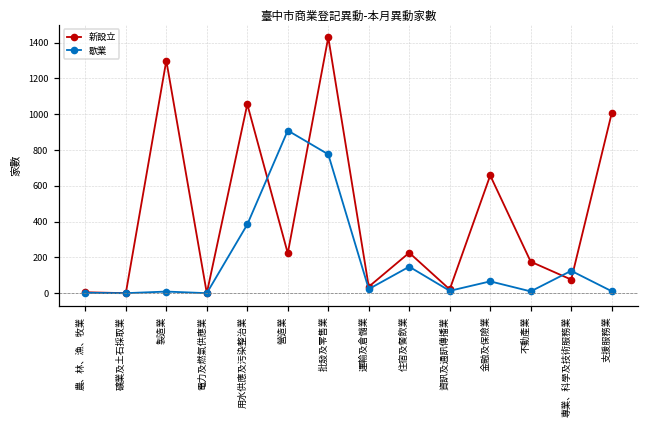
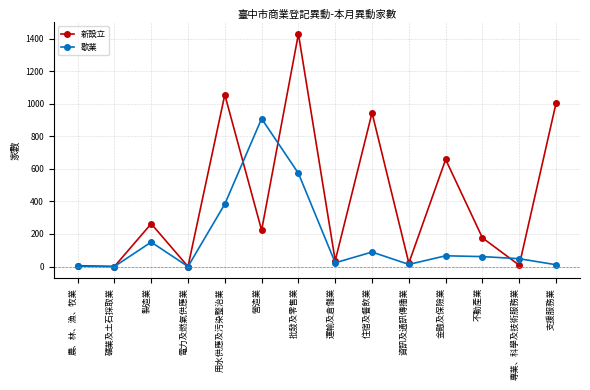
  {
    "新設立": {
-     "製造業": 1300,
+     "製造業": 260,
      "用水供應及污染整治業": 1060,
      "營造業": 220,
      "批發及零售業": 1430,
-     "住宿及餐飲業": 230,
+     "住宿及餐飲業": 950,
      "金融及保險業": 660,
      "不動產業": 180,
-     "專業、科學及技術服務業": 80,
+     "專業、科學及技術服務業": 10,
      "支援服務業": 1010
    },
    "歇業": {
-     "製造業": 10,
+     "製造業": 150,
      "用水供應及污染整治業": 380,
      "營造業": 910,
-     "批發及零售業": 780,
-     "住宿及餐飲業": 150,
+     "批發及零售業": 570,
+     "住宿及餐飲業": 90,
      "金融及保險業": 70,
-     "不動產業": 10,
-     "專業、科學及技術服務業": 130,
+     "不動產業": 60,
+     "專業、科學及技術服務業": 50,
      "支援服務業": 10
    }
  }
